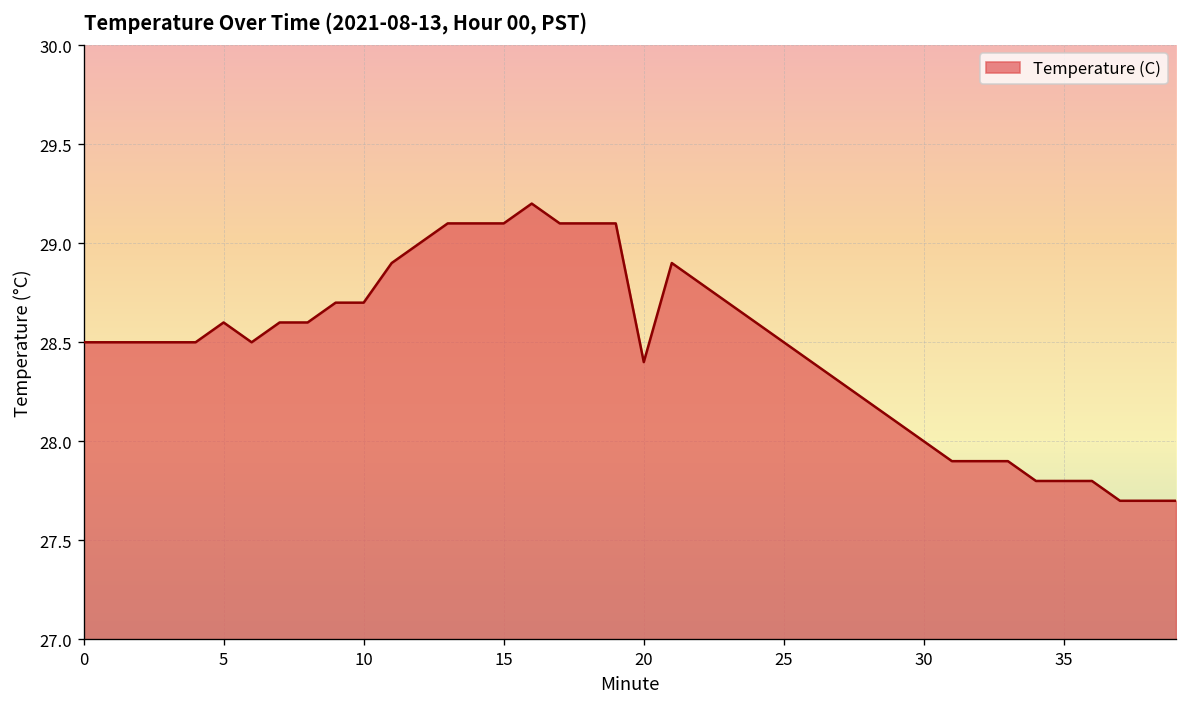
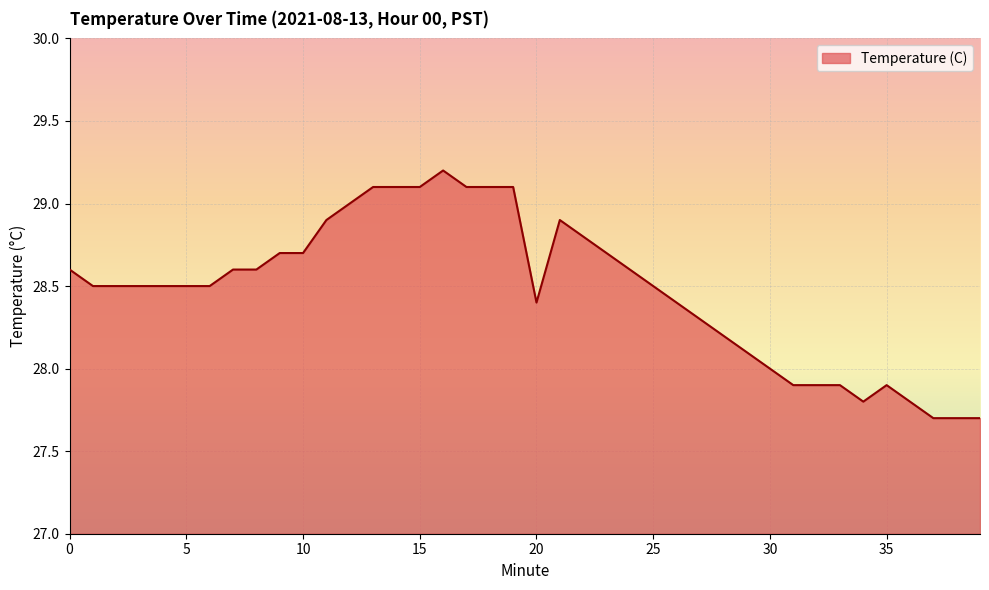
  {
-   "0": 28.5,
-   "5": 28.6,
+   "0": 28.6,
+   "5": 28.5,
    "10": 28.7,
    "15": 29.1,
    "20": 28.4,
    "25": 28.5,
    "30": 28.0,
-   "35": 27.8
+   "35": 27.9
  }
